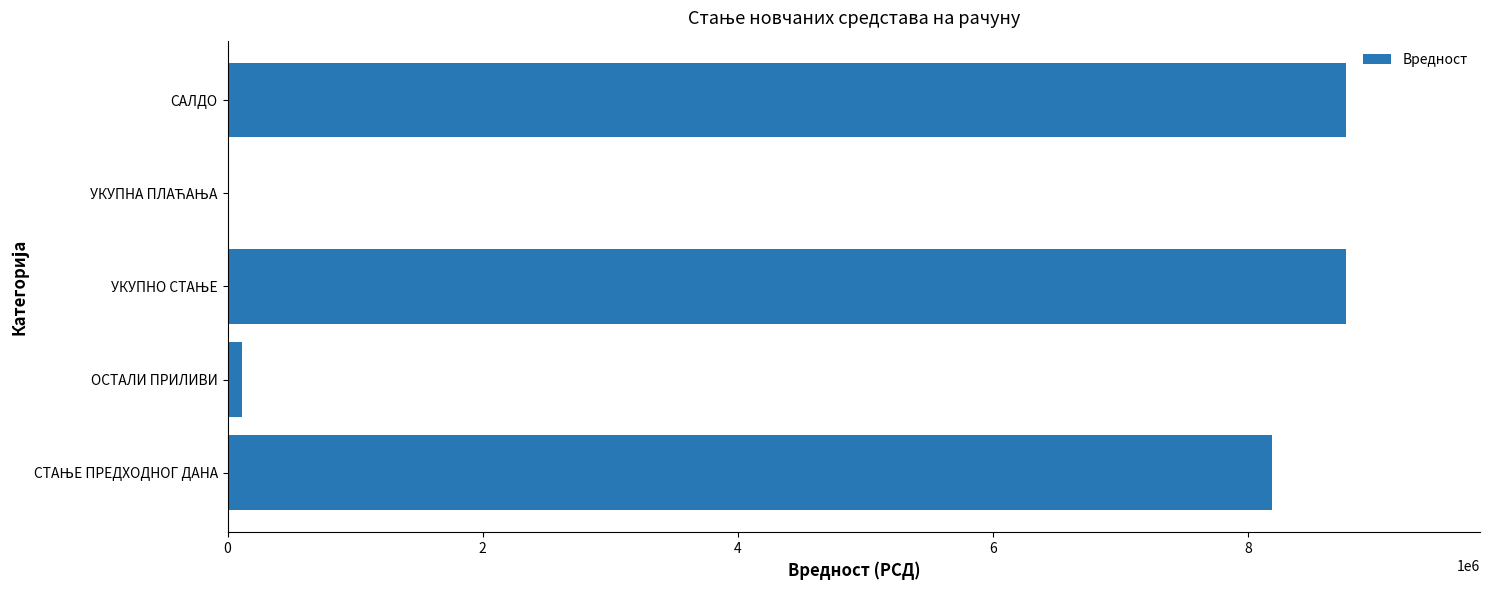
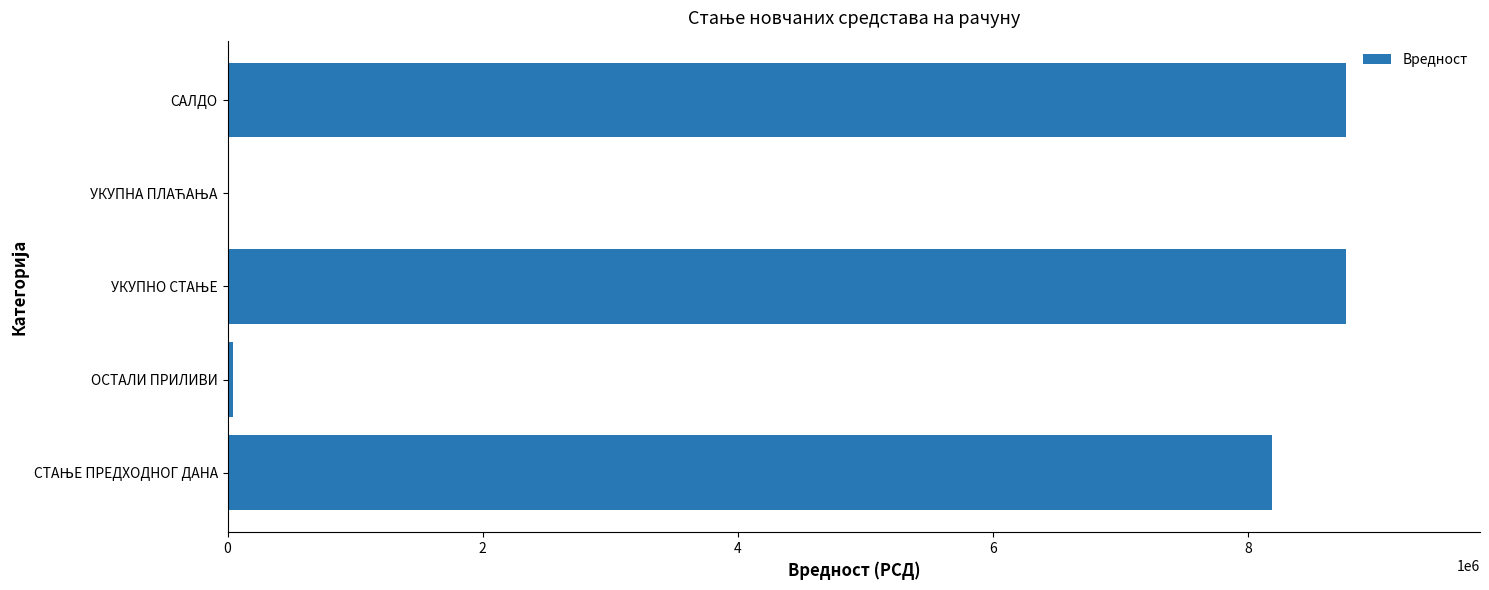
  {
    "САЛДО": 8760000,
    "УКУПНА ПЛАЋАЊА": 0,
    "УКУПНО СТАЊЕ": 8760000,
-   "ОСТАЛИ ПРИЛИВИ": 110000,
+   "ОСТАЛИ ПРИЛИВИ": 40000,
    "СТАЊЕ ПРЕДХОДНОГ ДАНА": 8180000
  }
